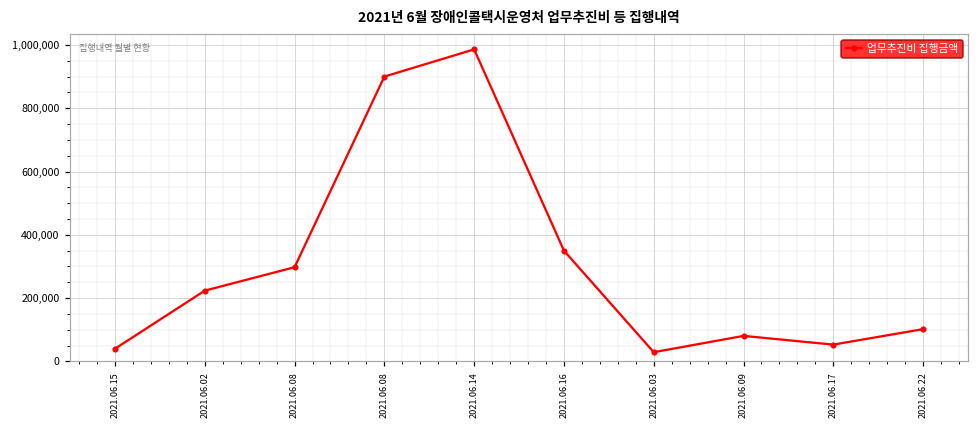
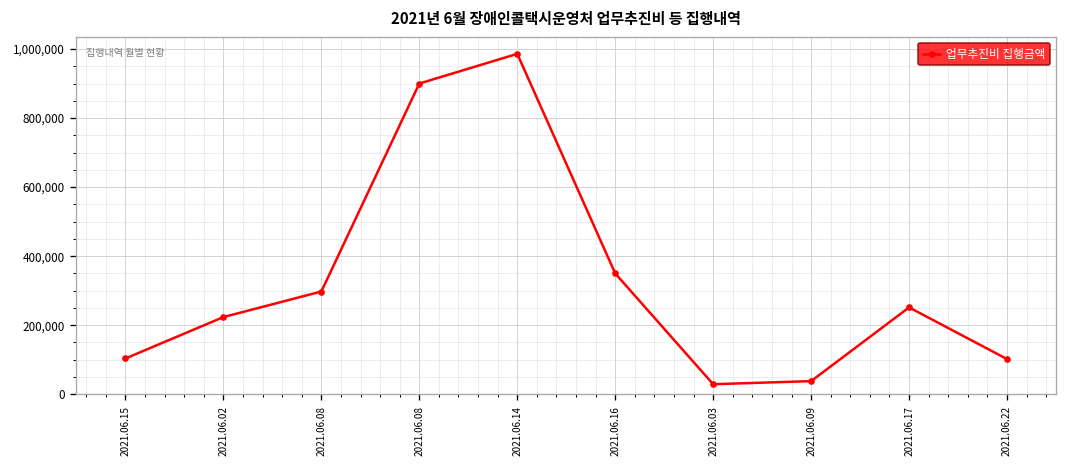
  {
-   "2021.06.15": "40,000",
+   "2021.06.15": "100,000",
    "2021.06.02": "220,000",
    "2021.06.14": "990,000",
    "2021.06.16": "350,000",
    "2021.06.03": "30,000",
-   "2021.06.09": "80,000",
-   "2021.06.17": "50,000",
+   "2021.06.09": "40,000",
+   "2021.06.17": "250,000",
    "2021.06.22": "100,000"
  }
